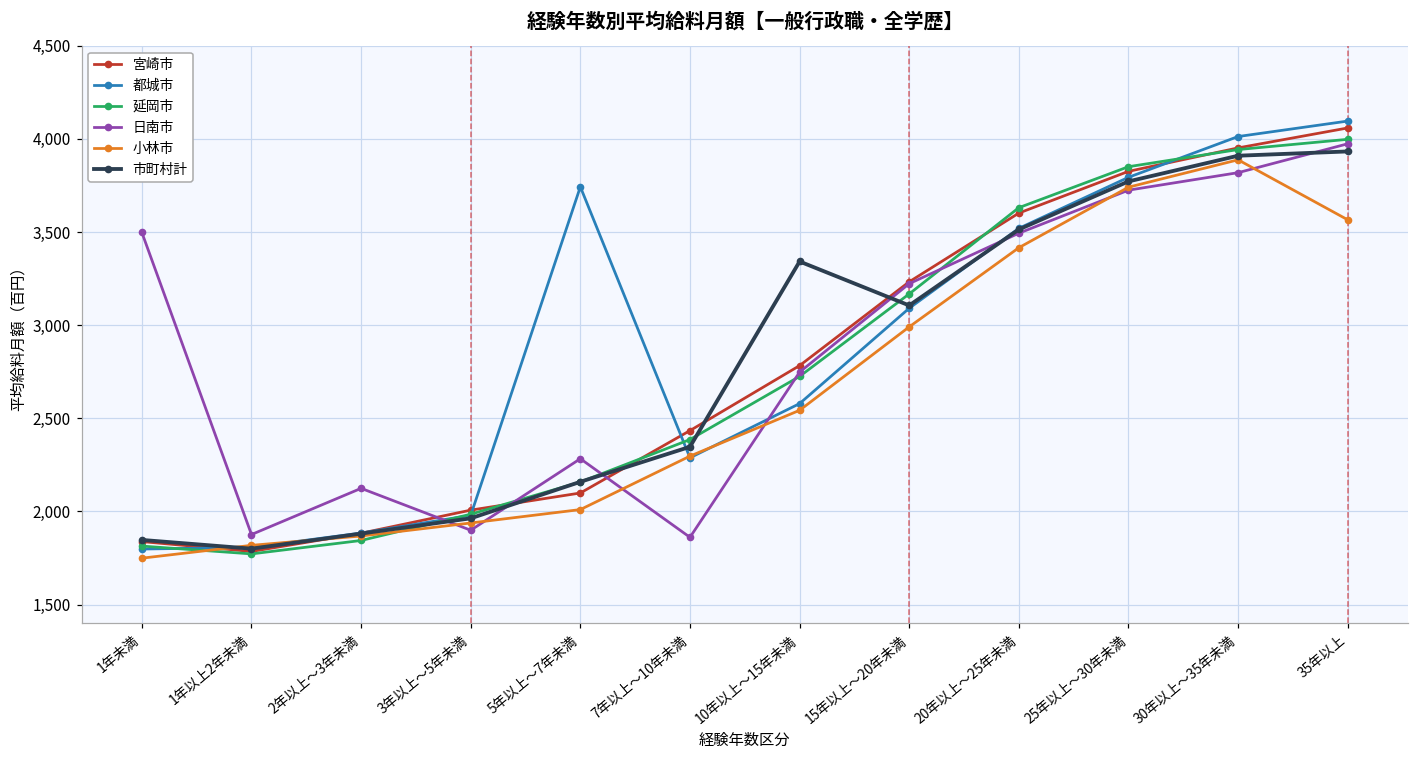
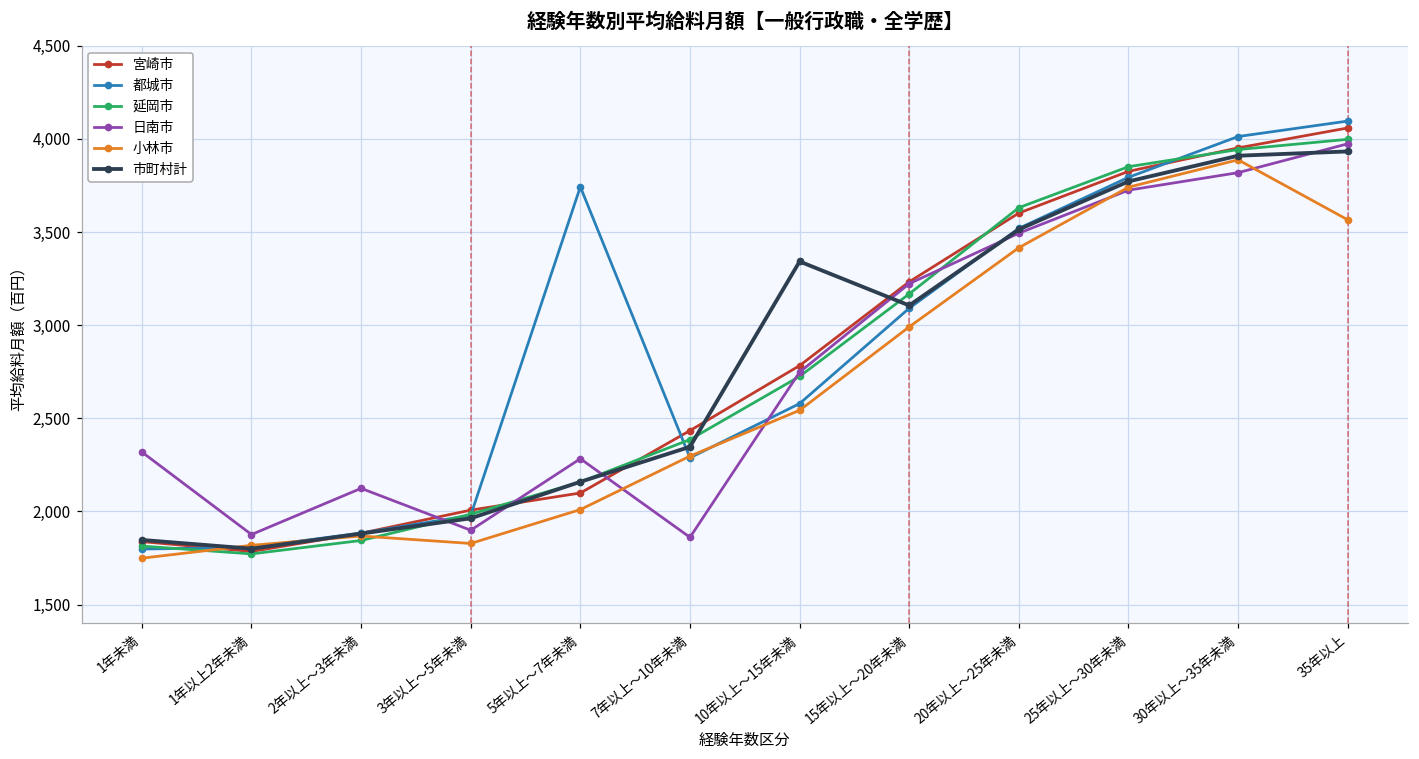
  {
    "宮崎市": {
      "3年以上～5年未満": "2,010",
      "5年以上～7年未満": "2,100",
      "7年以上～10年未満": "2,430",
      "10年以上～15年未満": "2,780",
      "20年以上～25年未満": "3,600",
      "25年以上～30年未満": "3,830",
      "35年以上": "4,060"
    },
    "都城市": {
      "1年未満": "1,800",
      "5年以上～7年未満": "3,740",
      "10年以上～15年未満": "2,580",
      "25年以上～30年未満": "3,790",
      "30年以上～35年未満": "4,010",
      "35年以上": "4,100"
    },
    "延岡市": {
      "1年未満": "1,810",
      "2年以上～3年未満": "1,840",
      "7年以上～10年未満": "2,390",
      "10年以上～15年未満": "2,730",
      "15年以上～20年未満": "3,170",
      "20年以上～25年未満": "3,630",
      "25年以上～30年未満": "3,850",
      "35年以上": "4,000"
    },
    "日南市": {
-     "1年未満": "3,500",
+     "1年未満": "2,320",
      "1年以上2年未満": "1,880",
      "2年以上～3年未満": "2,120",
      "3年以上～5年未満": "1,900",
      "5年以上～7年未満": "2,280",
      "7年以上～10年未満": "1,860",
      "10年以上～15年未満": "2,750",
      "20年以上～25年未満": "3,490",
      "25年以上～30年未満": "3,730",
      "30年以上～35年未満": "3,820",
      "35年以上": "3,970"
    },
    "小林市": {
      "1年未満": "1,750",
-     "3年以上～5年未満": "1,940",
+     "3年以上～5年未満": "1,830",
      "5年以上～7年未満": "2,010",
      "10年以上～15年未満": "2,540",
      "15年以上～20年未満": "2,990",
      "20年以上～25年未満": "3,420",
      "25年以上～30年未満": "3,740",
      "30年以上～35年未満": "3,890",
      "35年以上": "3,570"
    },
    "市町村計": {
      "3年以上～5年未満": "1,960",
      "7年以上～10年未満": "2,350",
      "10年以上～15年未満": "3,340",
      "25年以上～30年未満": "3,770",
      "30年以上～35年未満": "3,910",
      "35年以上": "3,930"
    }
  }
